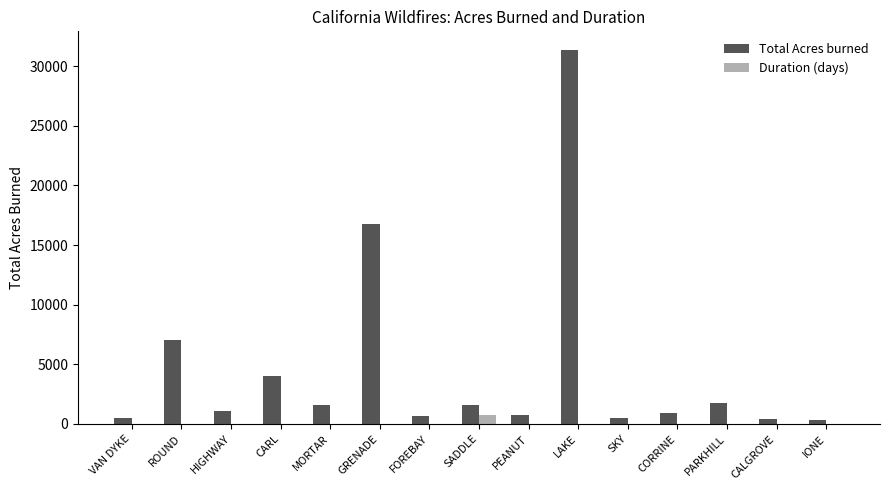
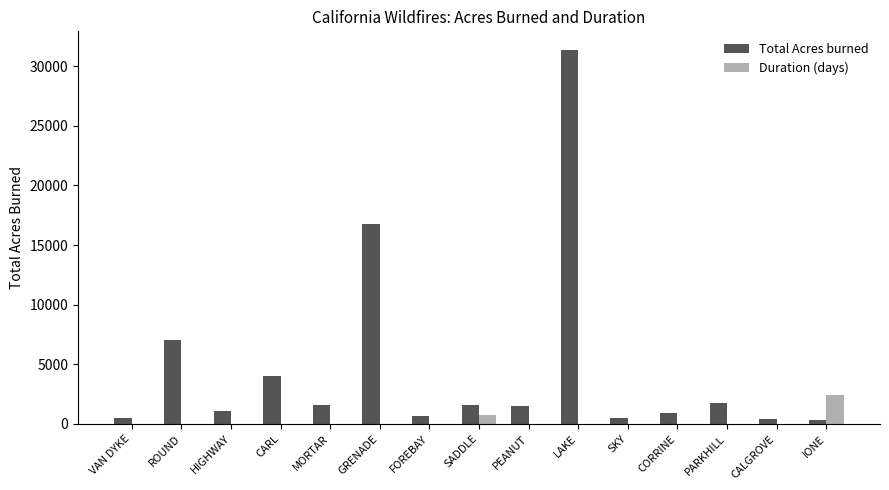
  {
    "Total Acres burned": {
      "VAN DYKE": 500,
      "ROUND": 7000,
      "HIGHWAY": 1000,
      "CARL": 4000,
      "MORTAR": 1600,
      "GRENADE": 16800,
      "FOREBAY": 700,
      "SADDLE": 1500,
-     "PEANUT": 800,
+     "PEANUT": 1500,
      "LAKE": 31400,
      "SKY": 500,
      "CORRINE": 900,
      "PARKHILL": 1800,
      "CALGROVE": 400,
      "IONE": 400
    },
    "Duration (days)": {
      "SADDLE": 800,
-     "IONE": 0
+     "IONE": 2400
    }
  }
